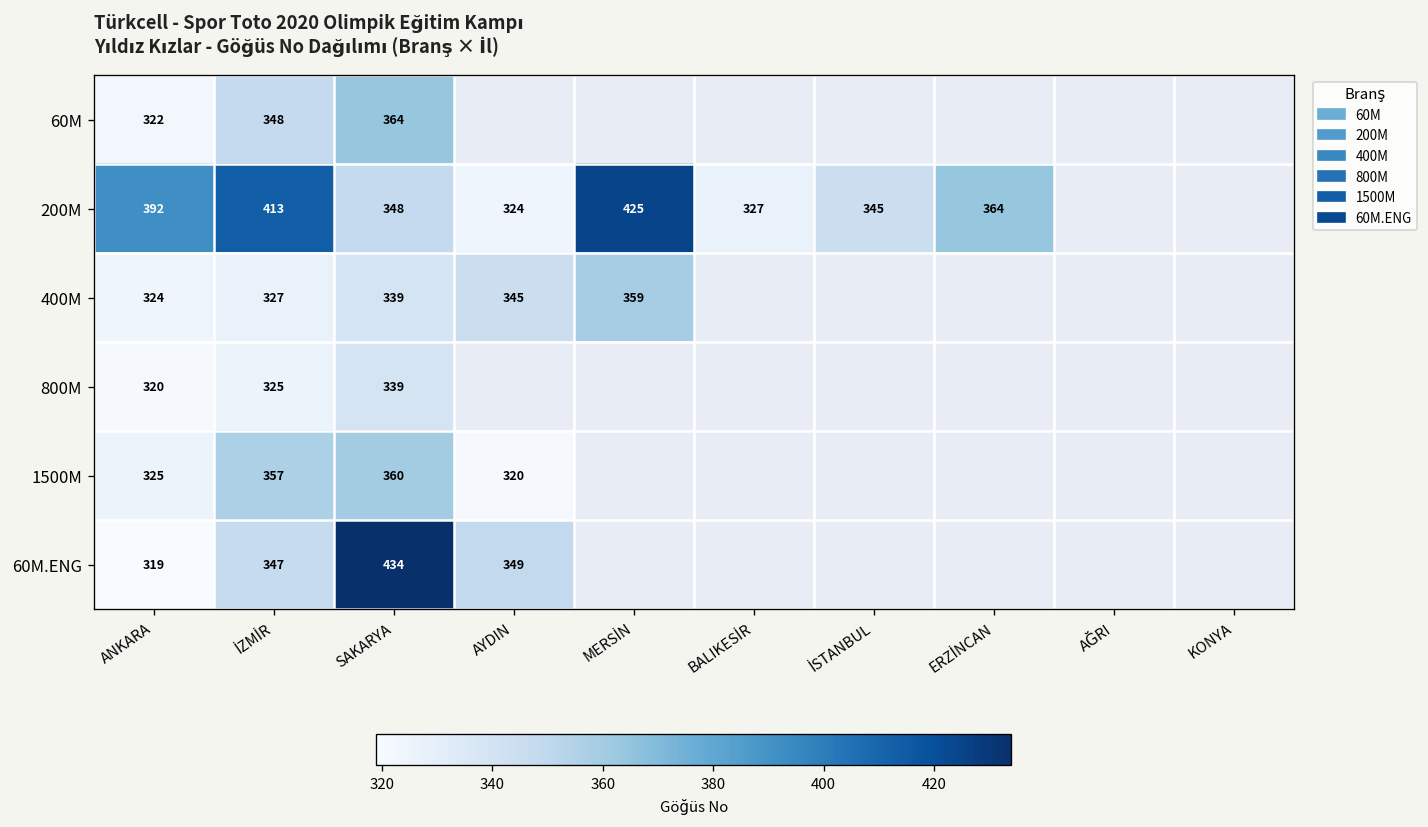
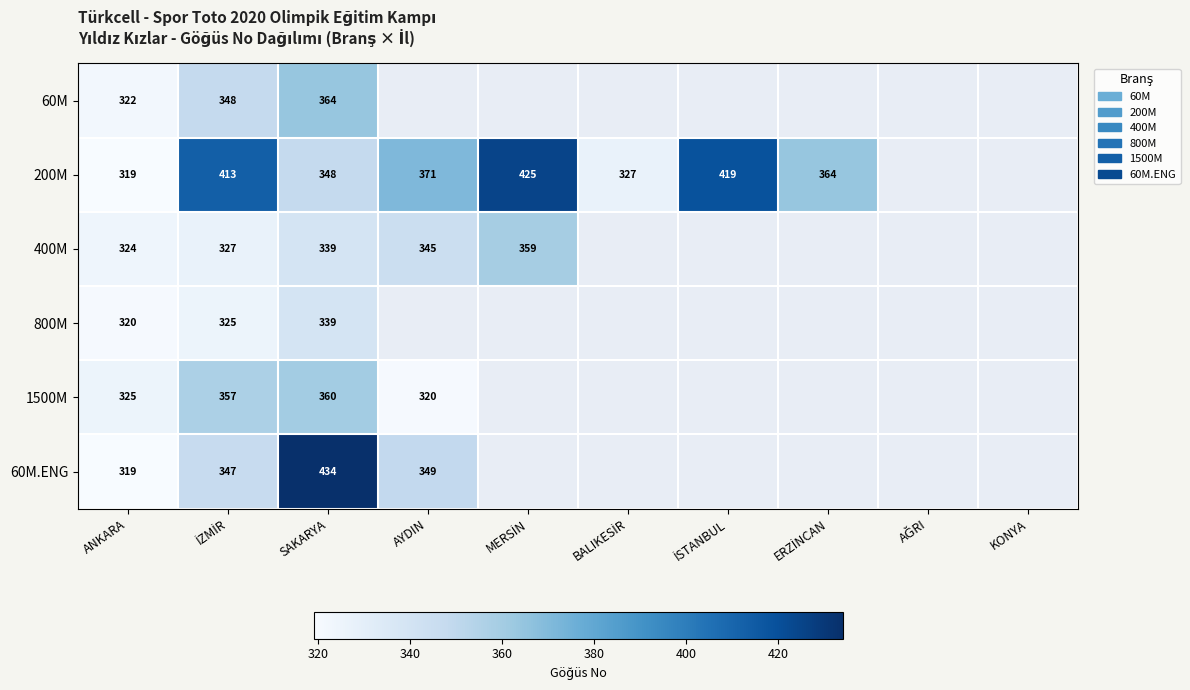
  {
    "60M": {
      "ANKARA": 322,
      "İZMİR": 348,
      "SAKARYA": 364
    },
    "200M": {
-     "ANKARA": 392,
+     "ANKARA": 319,
      "İZMİR": 413,
      "SAKARYA": 348,
-     "AYDIN": 324,
+     "AYDIN": 371,
      "MERSİN": 425,
      "BALIKESİR": 327,
-     "İSTANBUL": 345,
+     "İSTANBUL": 419,
      "ERZİNCAN": 364
    },
    "400M": {
      "ANKARA": 324,
      "İZMİR": 327,
      "SAKARYA": 339,
      "AYDIN": 345,
      "MERSİN": 359
    },
    "800M": {
      "ANKARA": 320,
      "İZMİR": 325,
      "SAKARYA": 339
    },
    "1500M": {
      "ANKARA": 325,
      "İZMİR": 357,
      "SAKARYA": 360,
      "AYDIN": 320
    },
    "60M.ENG": {
      "ANKARA": 319,
      "İZMİR": 347,
      "SAKARYA": 434,
      "AYDIN": 349
    }
  }
